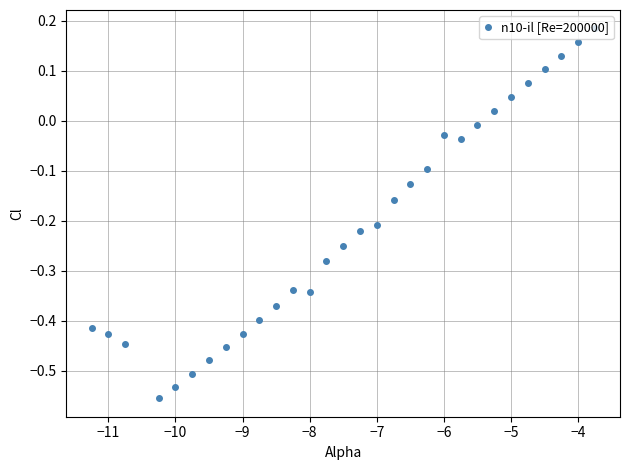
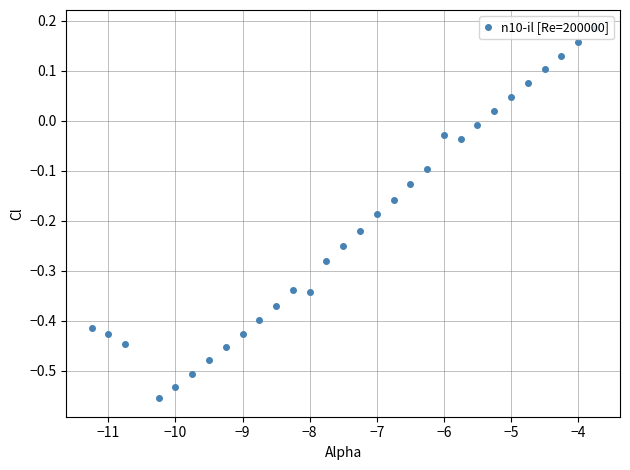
  {
    "−11": -0.43,
    "−10": -0.53,
    "−9": -0.43,
    "−8": -0.34,
-   "−7": -0.21,
+   "−7": -0.19,
    "−6": -0.03,
    "−5": 0.05,
    "−4": 0.16
  }
